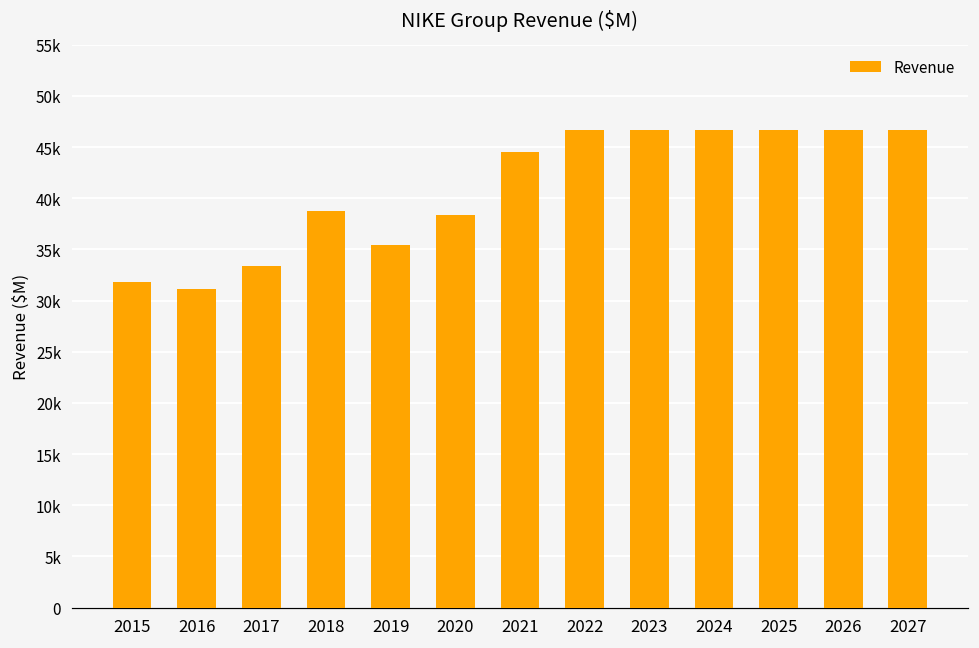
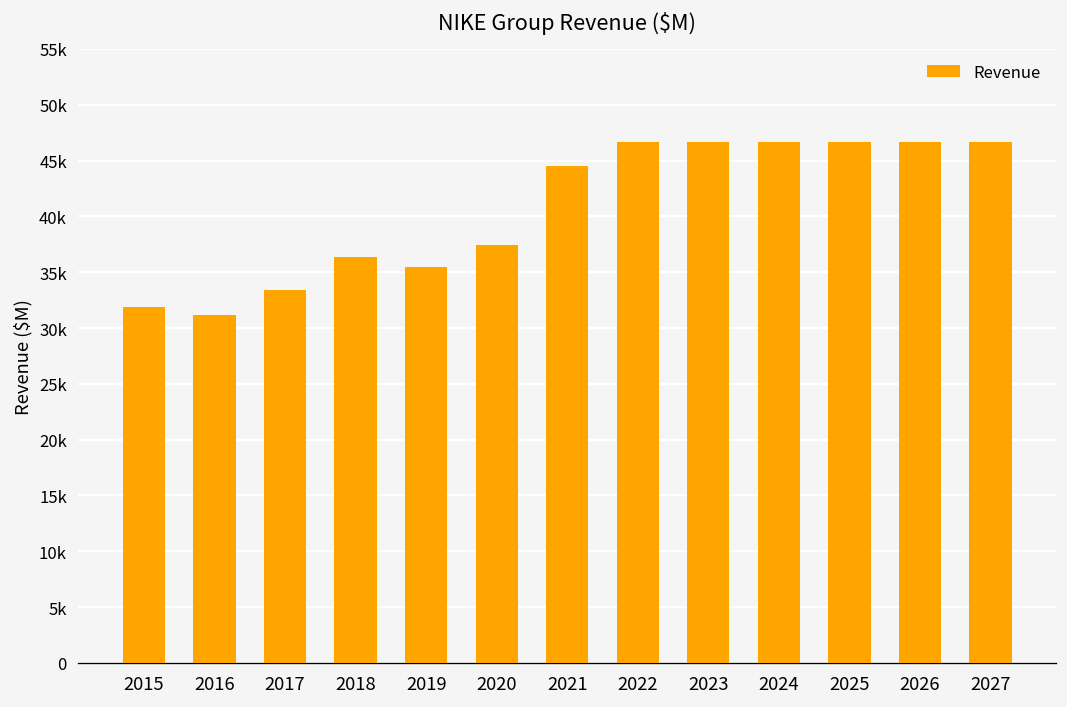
  {
    "2015": 32000,
    "2016": 31000,
    "2017": 33000,
-   "2018": 39000,
+   "2018": 36000,
    "2019": 35000,
-   "2020": 38000,
+   "2020": 37000,
    "2021": 45000,
    "2022": 47000,
    "2023": 47000,
    "2024": 47000,
    "2025": 47000,
    "2026": 47000,
    "2027": 47000
  }
